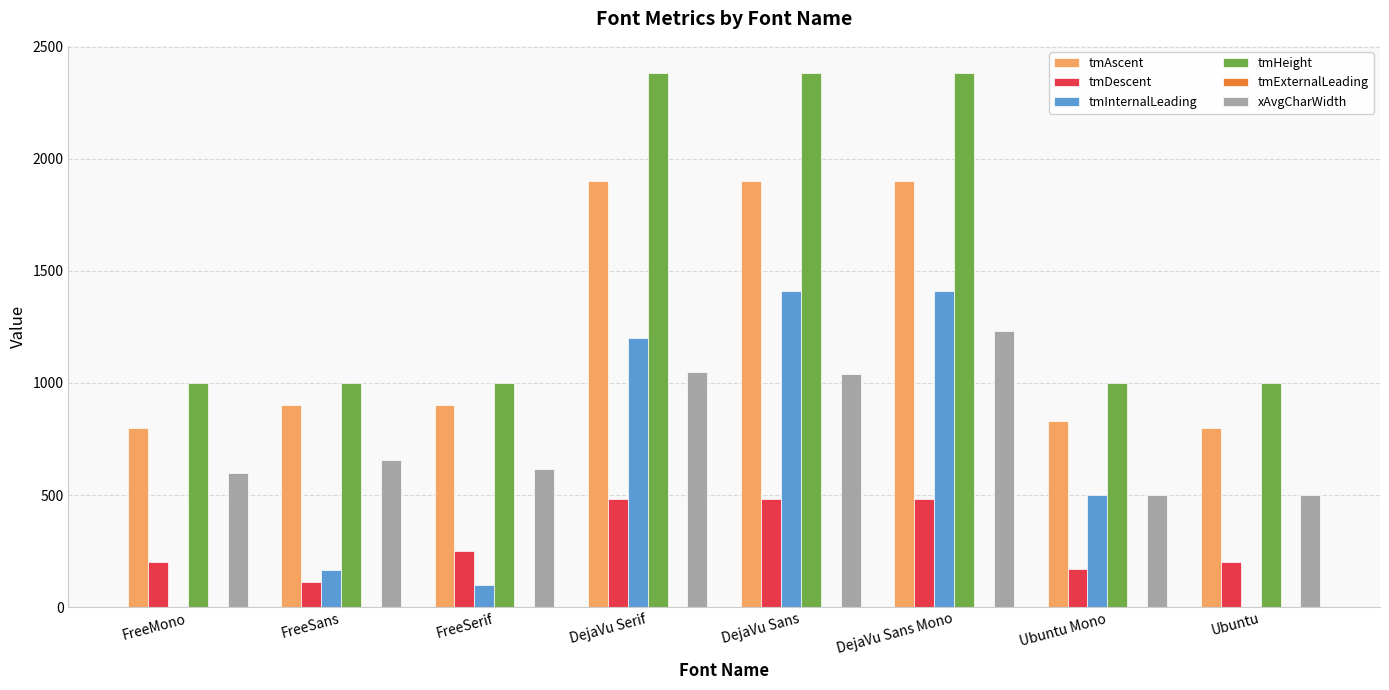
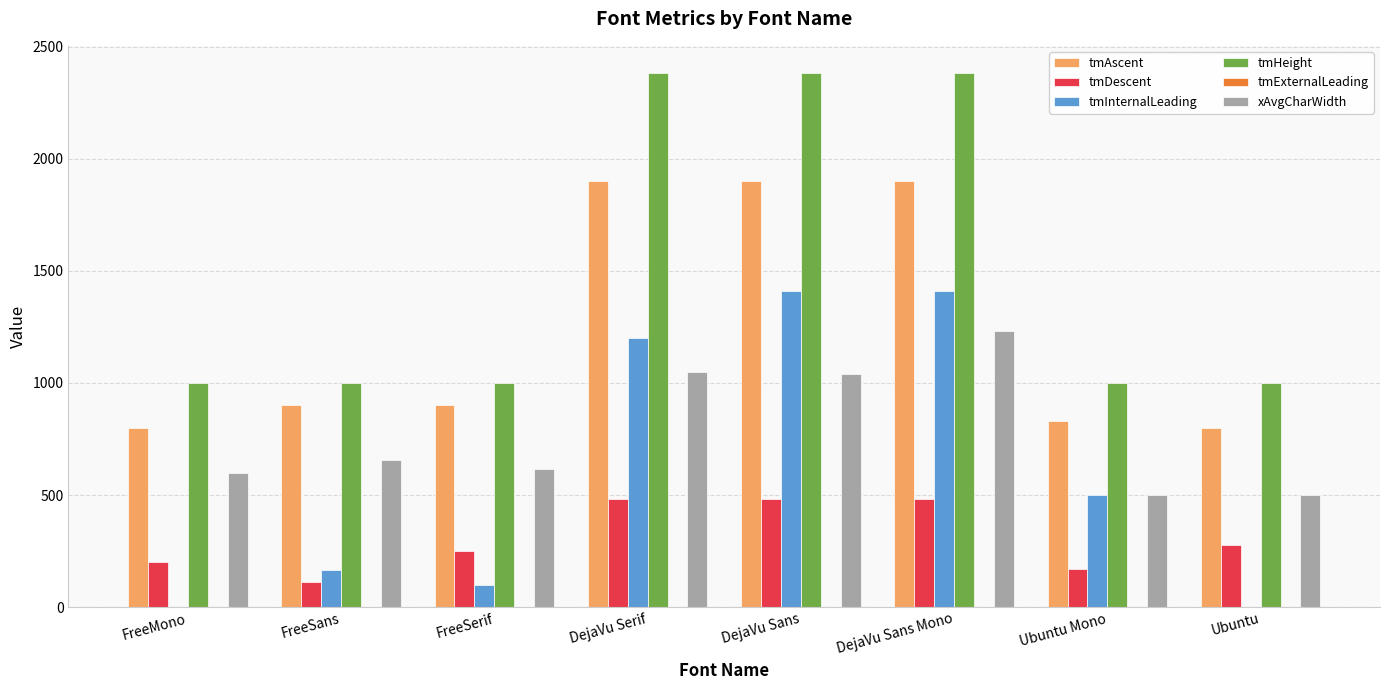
  {
    "tmAscent": {
      "FreeMono": 800,
      "FreeSans": 900,
      "FreeSerif": 900,
      "DejaVu Serif": 1900,
      "DejaVu Sans": 1900,
      "DejaVu Sans Mono": 1900,
      "Ubuntu Mono": 830,
      "Ubuntu": 800
    },
    "tmDescent": {
      "FreeMono": 200,
      "FreeSans": 110,
      "FreeSerif": 250,
      "DejaVu Serif": 480,
      "DejaVu Sans": 480,
      "DejaVu Sans Mono": 480,
      "Ubuntu Mono": 170,
-     "Ubuntu": 200
+     "Ubuntu": 280
    },
    "tmInternalLeading": {
      "FreeMono": 0,
      "FreeSans": 170,
      "FreeSerif": 100,
      "DejaVu Serif": 1200,
      "DejaVu Sans": 1410,
      "DejaVu Sans Mono": 1410,
      "Ubuntu Mono": 500,
      "Ubuntu": 0
    },
    "tmHeight": {
      "FreeMono": 1000,
      "FreeSans": 1000,
      "FreeSerif": 1000,
      "DejaVu Serif": 2380,
      "DejaVu Sans": 2380,
      "DejaVu Sans Mono": 2380,
      "Ubuntu Mono": 1000,
      "Ubuntu": 1000
    },
    "tmExternalLeading": {
      "FreeMono": 0,
      "FreeSans": 0,
      "FreeSerif": 0,
      "DejaVu Serif": 0,
      "DejaVu Sans": 0,
      "DejaVu Sans Mono": 0,
      "Ubuntu Mono": 0,
      "Ubuntu": 0
    },
    "xAvgCharWidth": {
      "FreeMono": 600,
      "FreeSans": 660,
      "FreeSerif": 620,
      "DejaVu Serif": 1050,
      "DejaVu Sans": 1040,
      "DejaVu Sans Mono": 1230,
      "Ubuntu Mono": 500,
      "Ubuntu": 500
    }
  }
